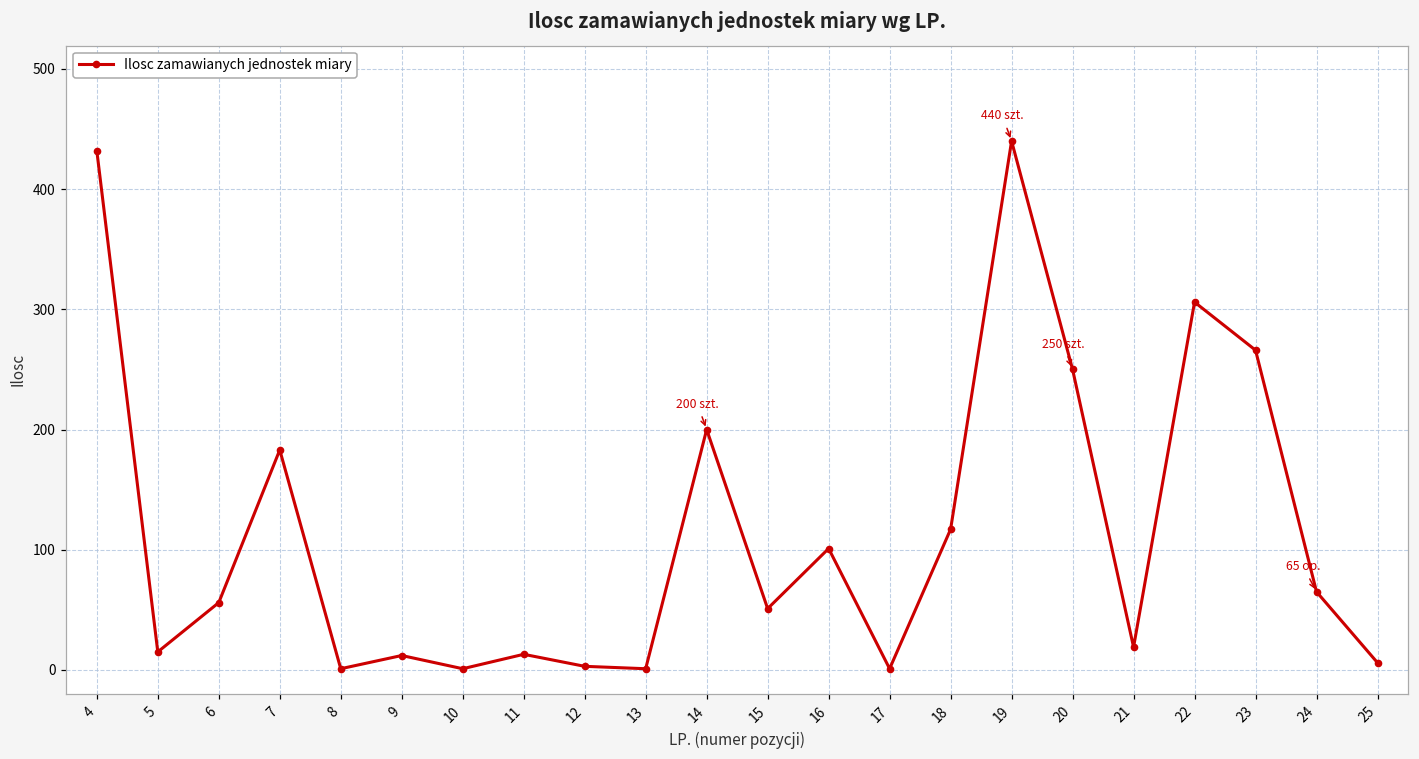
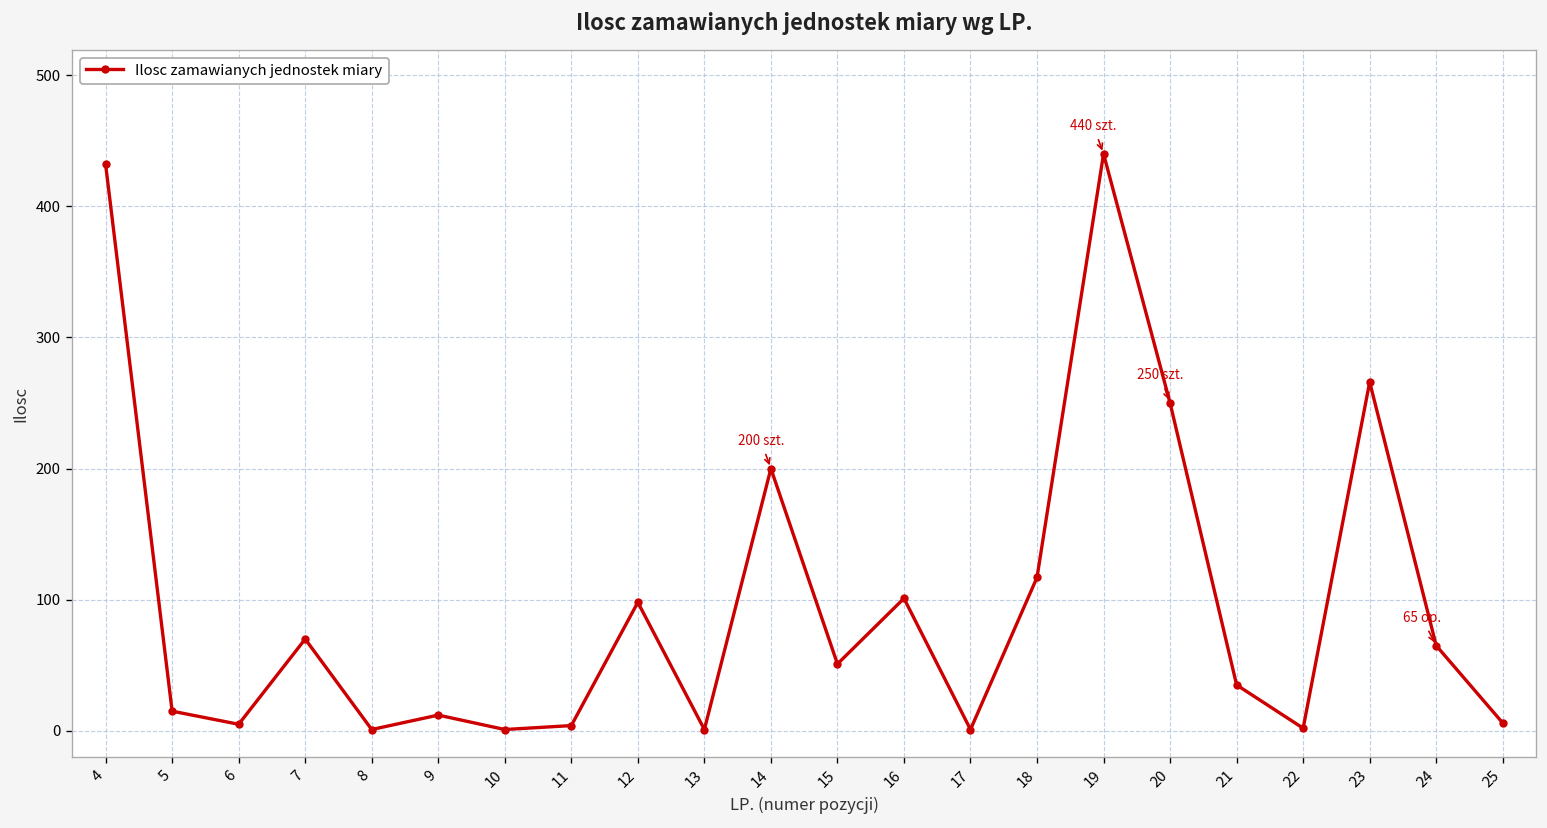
  {
    "4": 432,
    "5": 15,
-   "6": 56,
-   "7": 183,
+   "6": 5,
+   "7": 70,
    "8": 1,
    "9": 12,
    "10": 1,
-   "11": 13,
-   "12": 3,
+   "11": 4,
+   "12": 98,
    "13": 1,
    "15": 51,
    "16": 101,
    "17": 1,
    "18": 117,
-   "21": 19,
-   "22": 306,
+   "21": 35,
+   "22": 2,
    "23": 266,
    "25": 6
  }
